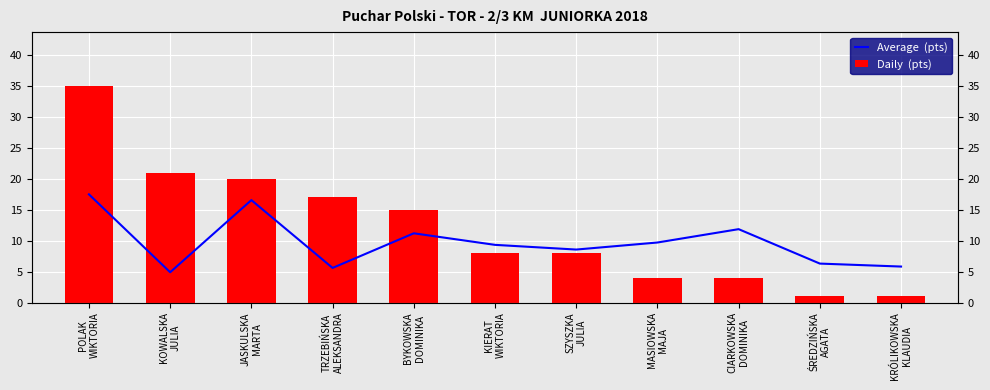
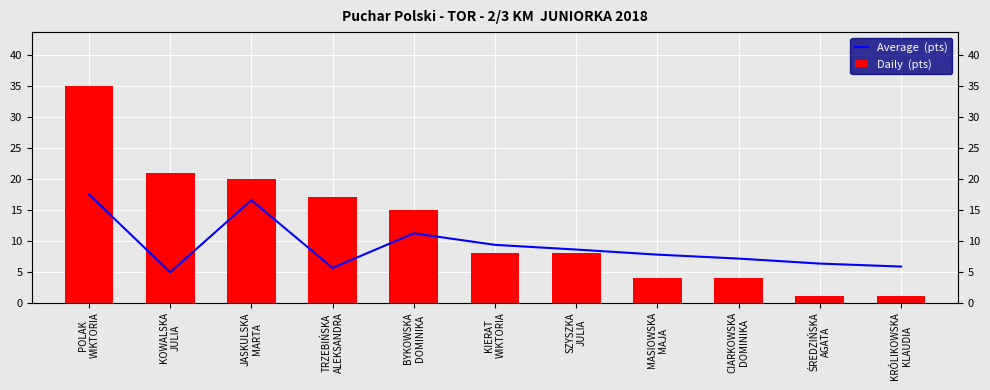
  {
    "Average (pts)": {
      "POLAK WIKTORIA": 18,
      "KOWALSKA JULIA": 5,
      "JASKULSKA MARTA": 17,
      "TRZEBIŃSKA ALEKSANDRA": 6,
      "BYKOWSKA DOMINIKA": 11,
      "KIERAT WIKTORIA": 9,
      "SZYSZKA JULIA": 9,
-     "MASIOWSKA MAJA": 10,
-     "CIARKOWSKA DOMINIKA": 12,
+     "MASIOWSKA MAJA": 8,
+     "CIARKOWSKA DOMINIKA": 7,
      "ŚREDZIŃSKA AGATA": 6,
      "KRÓLIKOWSKA KLAUDIA": 6
    },
    "Daily (pts)": {
      "POLAK WIKTORIA": 35,
      "KOWALSKA JULIA": 21,
      "JASKULSKA MARTA": 20,
      "TRZEBIŃSKA ALEKSANDRA": 17,
      "BYKOWSKA DOMINIKA": 15,
      "KIERAT WIKTORIA": 8,
      "SZYSZKA JULIA": 8,
      "MASIOWSKA MAJA": 4,
      "CIARKOWSKA DOMINIKA": 4,
      "ŚREDZIŃSKA AGATA": 1,
      "KRÓLIKOWSKA KLAUDIA": 1
    }
  }
